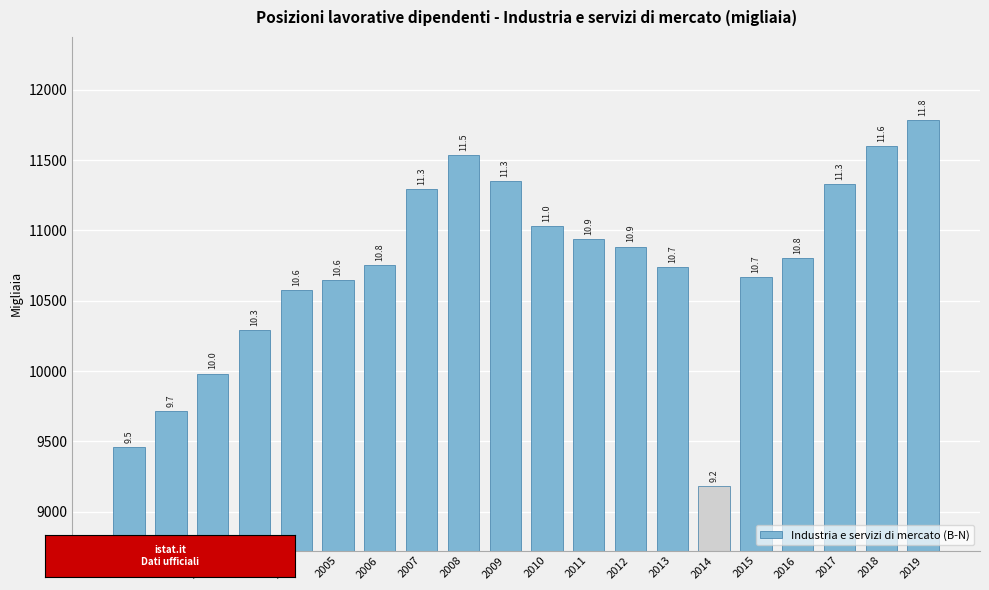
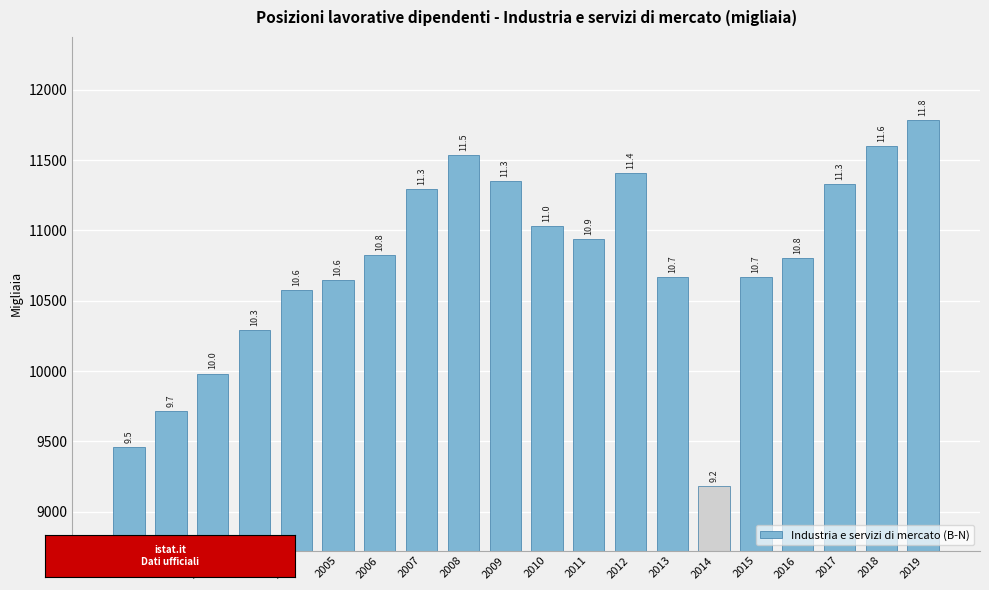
  {
-   "2006": 10750,
-   "2012": 10.9,
-   "2013": 10740
+   "2006": 10830,
+   "2012": 11.4,
+   "2013": 10670
  }
